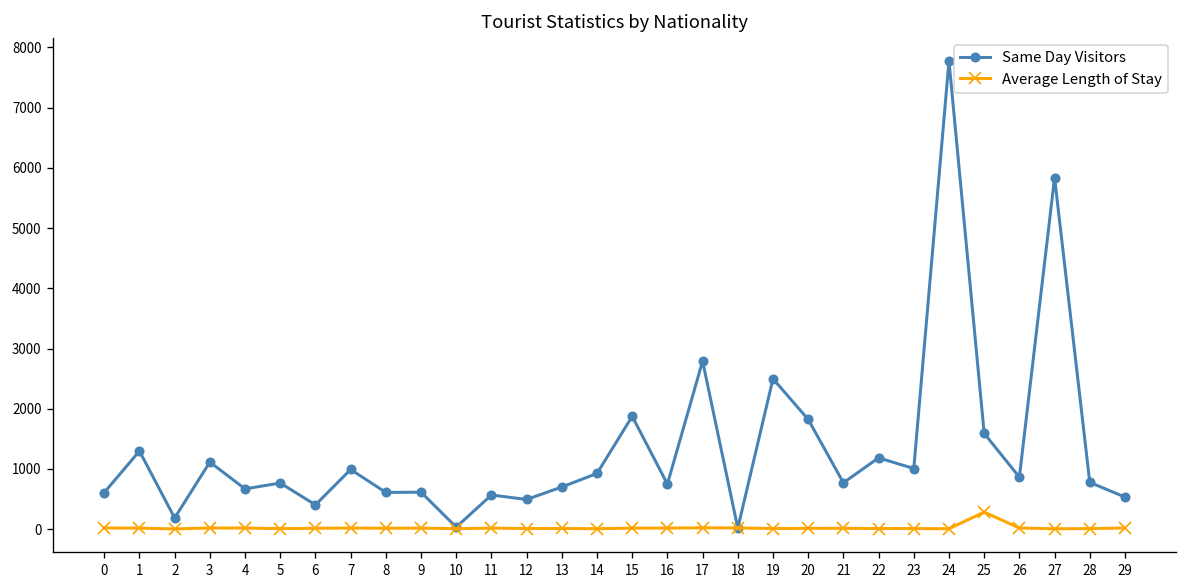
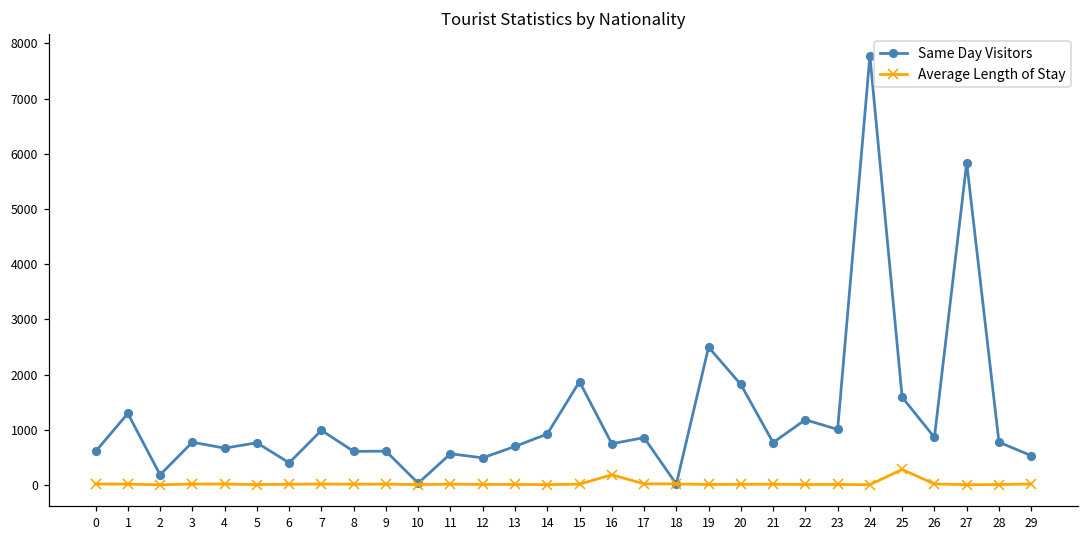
  {
    "Same Day Visitors": {
      "0": 600,
      "1": 1300,
      "2": 200,
-     "3": 1100,
+     "3": 800,
      "4": 700,
      "5": 800,
      "6": 400,
      "7": 1000,
      "8": 600,
      "9": 600,
      "11": 600,
      "12": 500,
      "13": 700,
      "14": 900,
      "15": 1900,
      "16": 800,
-     "17": 2800,
+     "17": 900,
      "19": 2500,
      "20": 1800,
      "21": 800,
      "22": 1200,
      "23": 1000,
      "24": 7800,
      "25": 1600,
      "26": 900,
      "27": 5800,
      "28": 800,
      "29": 500
    },
    "Average Length of Stay": {
      "0": 0,
      "1": 0,
      "2": 0,
      "3": 0,
      "4": 0,
      "5": 0,
      "6": 0,
      "7": 0,
      "8": 0,
      "9": 0,
      "11": 0,
      "12": 0,
      "13": 0,
      "14": 0,
      "15": 0,
-     "16": 0,
+     "16": 200,
      "17": 0,
      "19": 0,
      "20": 0,
      "21": 0,
      "22": 0,
      "23": 0,
      "24": 0,
      "25": 300,
      "26": 0,
      "27": 0,
      "28": 0,
      "29": 0
    }
  }
